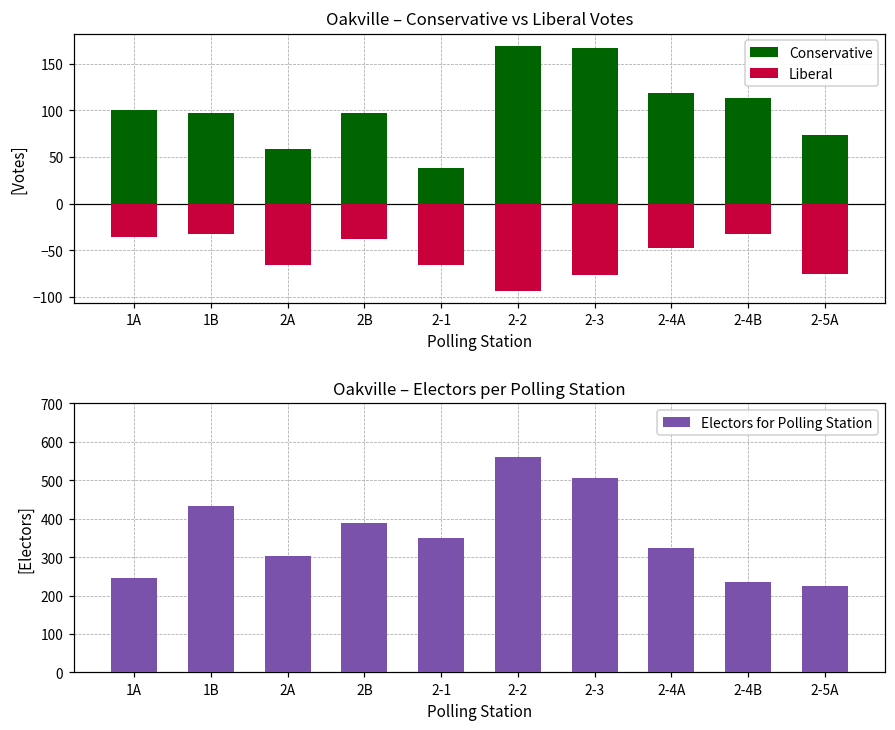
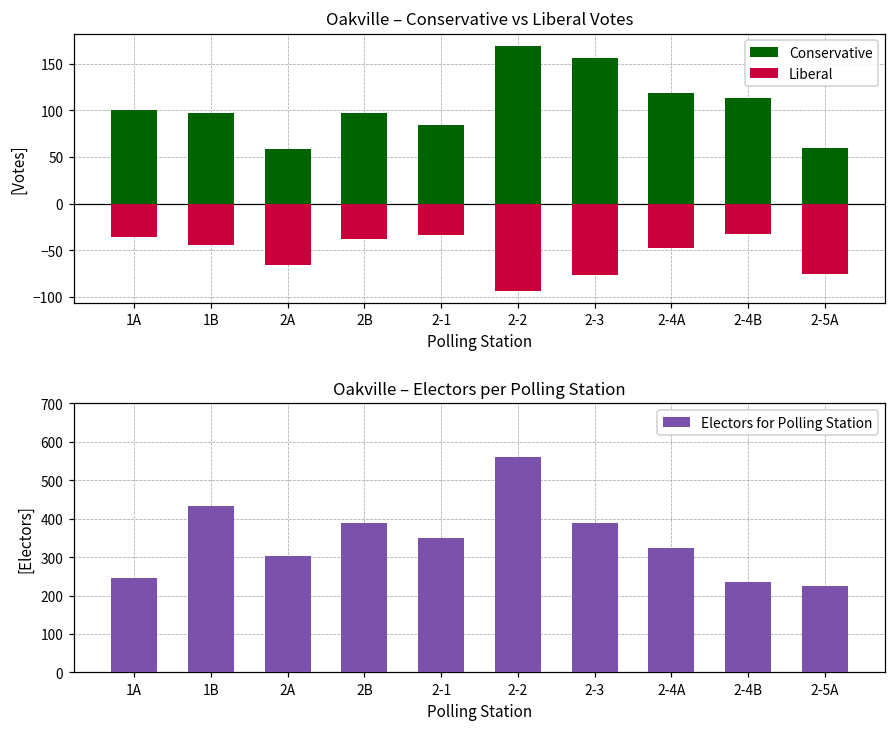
  {
    "Oakville – Conservative vs Liberal Votes": {
      "Conservative": {
        "1A": 100,
        "1B": 100,
        "2A": 60,
        "2B": 100,
-       "2-1": 40,
+       "2-1": 80,
        "2-2": 170,
-       "2-3": 170,
+       "2-3": 160,
        "2-4A": 120,
        "2-4B": 110,
-       "2-5A": 70
+       "2-5A": 60
      },
      "Liberal": {
        "1A": -40,
-       "1B": -30,
+       "1B": -40,
        "2A": -70,
        "2B": -40,
-       "2-1": -70,
+       "2-1": -30,
        "2-2": -90,
        "2-3": -80,
        "2-4A": -50,
        "2-4B": -30,
        "2-5A": -80
      }
    },
    "Oakville – Electors per Polling Station": {
      "1A": 250,
      "1B": 430,
      "2A": 300,
      "2B": 390,
      "2-1": 350,
      "2-2": 560,
-     "2-3": 510,
+     "2-3": 390,
      "2-4A": 330,
      "2-4B": 240,
      "2-5A": 230
    }
  }
